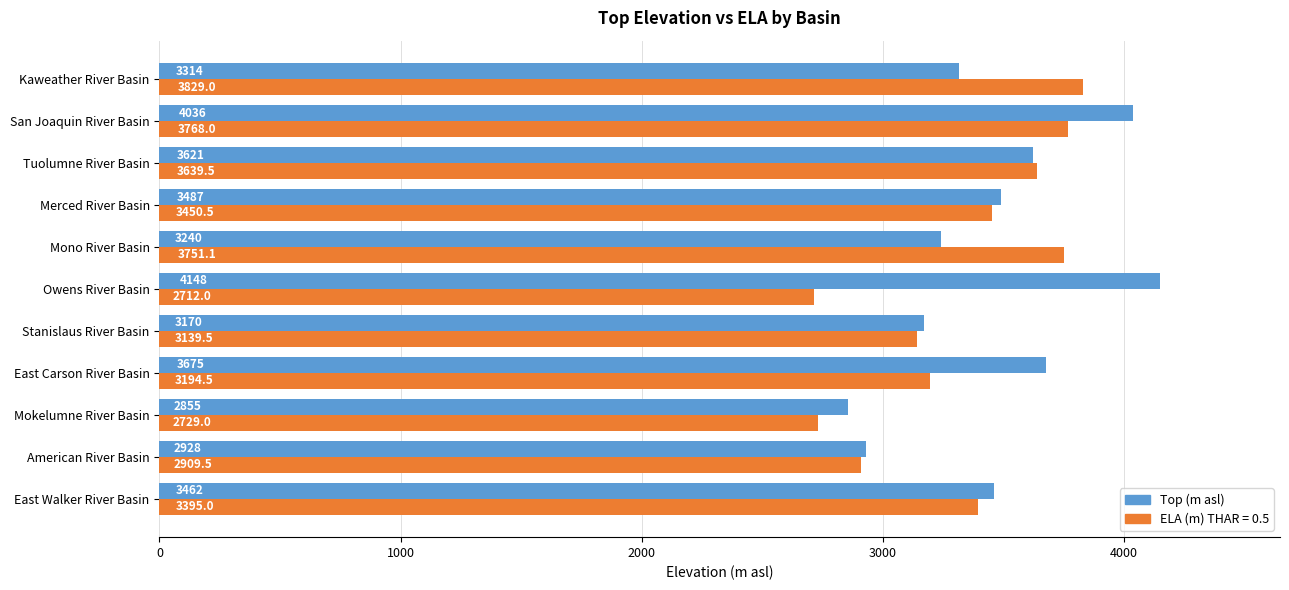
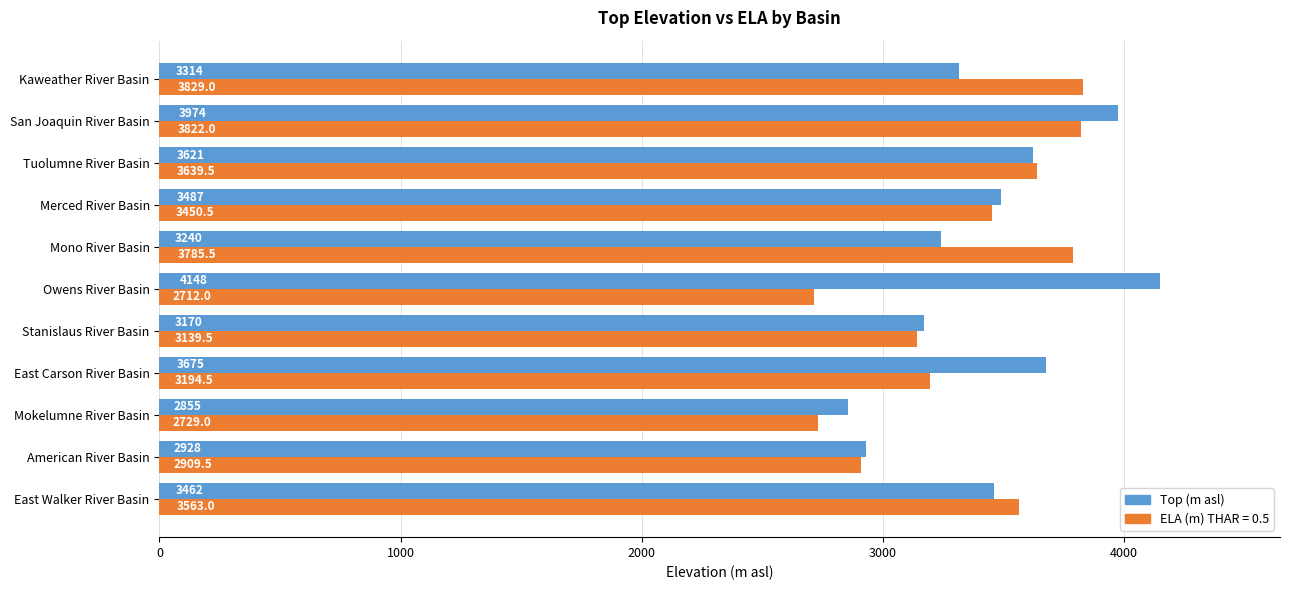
  {
    "Top (m asl)": {
      "Kaweather River Basin": 3314,
-     "San Joaquin River Basin": 4036,
+     "San Joaquin River Basin": 3974,
      "Tuolumne River Basin": 3621,
      "Merced River Basin": 3487,
      "Mono River Basin": 3240,
      "Owens River Basin": 4148,
      "Stanislaus River Basin": 3170,
      "East Carson River Basin": 3675,
      "Mokelumne River Basin": 2855,
      "American River Basin": 2928,
      "East Walker River Basin": 3462
    },
    "ELA (m) THAR = 0.5": {
      "Kaweather River Basin": 3829.0,
-     "San Joaquin River Basin": 3768.0,
+     "San Joaquin River Basin": 3822.0,
      "Tuolumne River Basin": 3639.5,
      "Merced River Basin": 3450.5,
-     "Mono River Basin": 3751.1,
+     "Mono River Basin": 3785.5,
      "Owens River Basin": 2712.0,
      "Stanislaus River Basin": 3139.5,
      "East Carson River Basin": 3194.5,
      "Mokelumne River Basin": 2729.0,
      "American River Basin": 2909.5,
-     "East Walker River Basin": 3395.0
+     "East Walker River Basin": 3563.0
    }
  }
